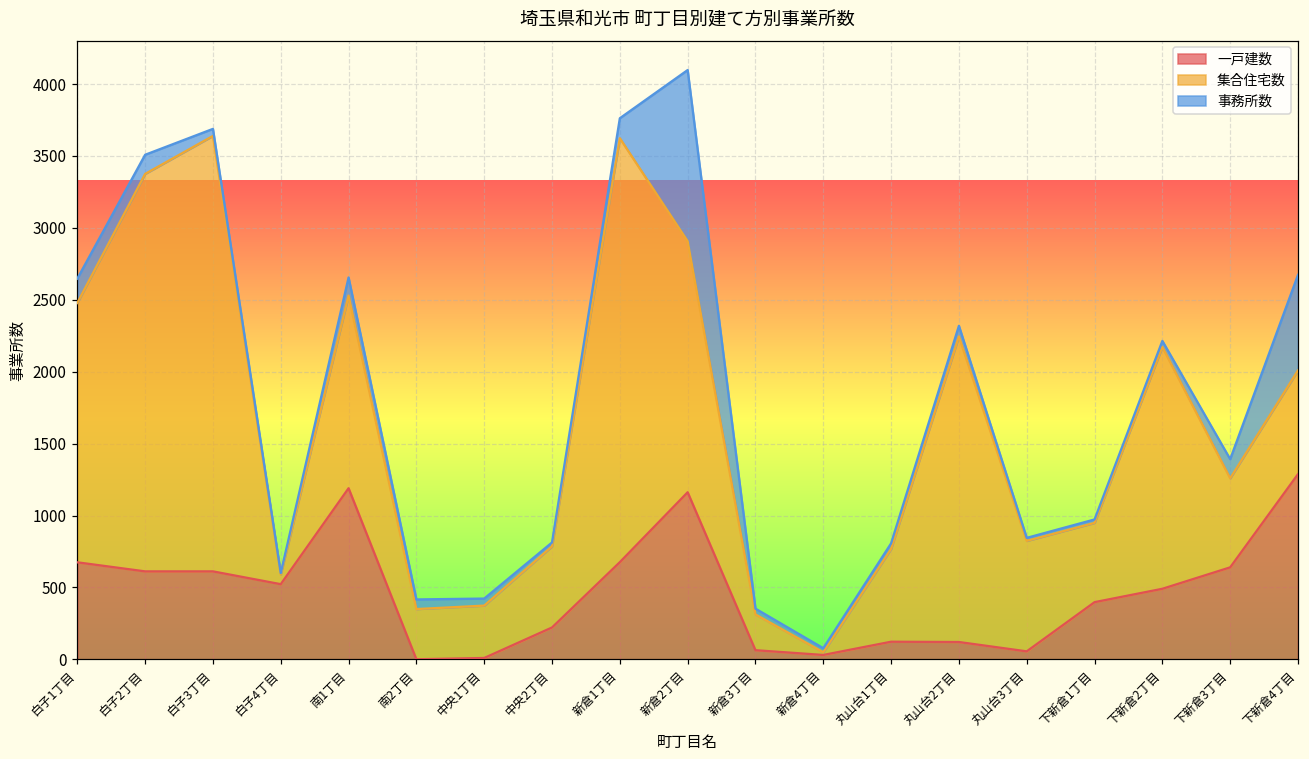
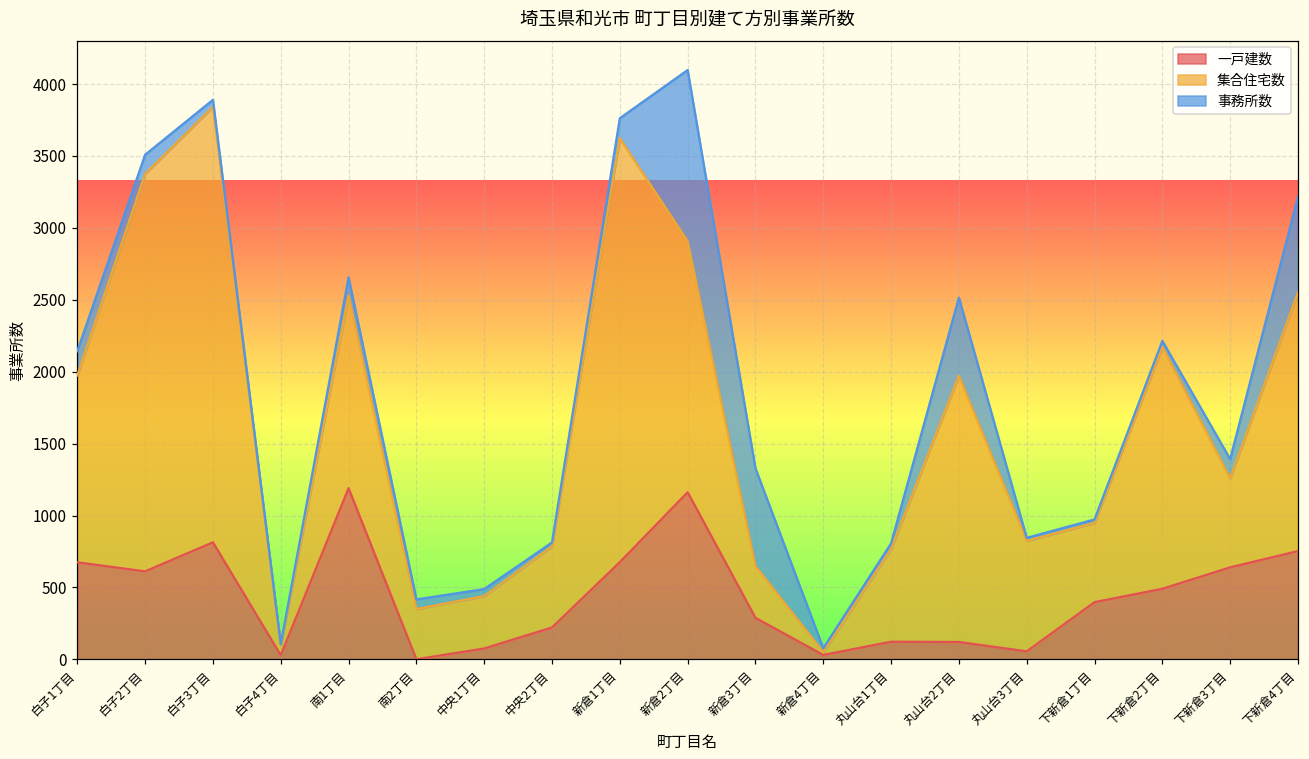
  {
    "一戸建数": {
      "白子1丁目": 680,
      "白子2丁目": 610,
-     "白子3丁目": 610,
-     "白子4丁目": 520,
+     "白子3丁目": 810,
+     "白子4丁目": 30,
      "南1丁目": 1190,
      "南2丁目": 0,
-     "中央1丁目": 10,
+     "中央1丁目": 80,
      "中央2丁目": 220,
      "新倉1丁目": 680,
      "新倉2丁目": 1160,
-     "新倉3丁目": 60,
+     "新倉3丁目": 290,
      "丸山台1丁目": 120,
      "丸山台2丁目": 120,
      "丸山台3丁目": 60,
      "下新倉1丁目": 400,
      "下新倉2丁目": 490,
      "下新倉3丁目": 640,
-     "下新倉4丁目": 1290
+     "下新倉4丁目": 750
    },
    "集合住宅数": {
-     "白子1丁目": 1800,
+     "白子1丁目": 1300,
      "白子2丁目": 2760,
      "白子3丁目": 3030,
      "南1丁目": 1340,
      "南2丁目": 350,
      "中央1丁目": 360,
      "中央2丁目": 560,
      "新倉1丁目": 2950,
      "新倉2丁目": 1750,
-     "新倉3丁目": 250,
+     "新倉3丁目": 360,
      "丸山台1丁目": 650,
-     "丸山台2丁目": 2120,
+     "丸山台2丁目": 1850,
      "丸山台3丁目": 770,
      "下新倉1丁目": 550,
      "下新倉2丁目": 1680,
      "下新倉3丁目": 620,
-     "下新倉4丁目": 720
+     "下新倉4丁目": 1800
    },
    "事務所数": {
      "白子1丁目": 170,
      "白子2丁目": 130,
      "白子3丁目": 50,
      "南1丁目": 130,
      "南2丁目": 70,
      "中央1丁目": 50,
      "中央2丁目": 30,
      "新倉1丁目": 140,
      "新倉2丁目": 1190,
-     "新倉3丁目": 40,
+     "新倉3丁目": 680,
      "新倉4丁目": 30,
      "丸山台1丁目": 40,
-     "丸山台2丁目": 70,
+     "丸山台2丁目": 540,
      "丸山台3丁目": 20,
      "下新倉1丁目": 20,
      "下新倉2丁目": 40,
      "下新倉3丁目": 130,
      "下新倉4丁目": 660
    }
  }
